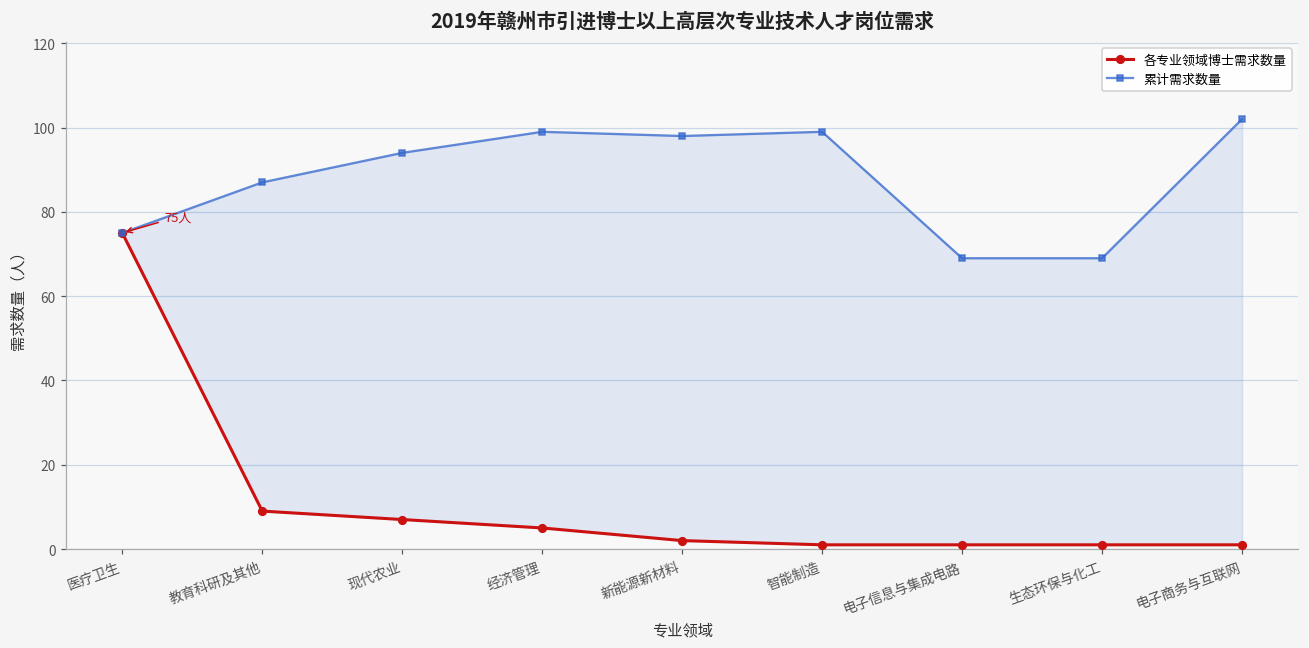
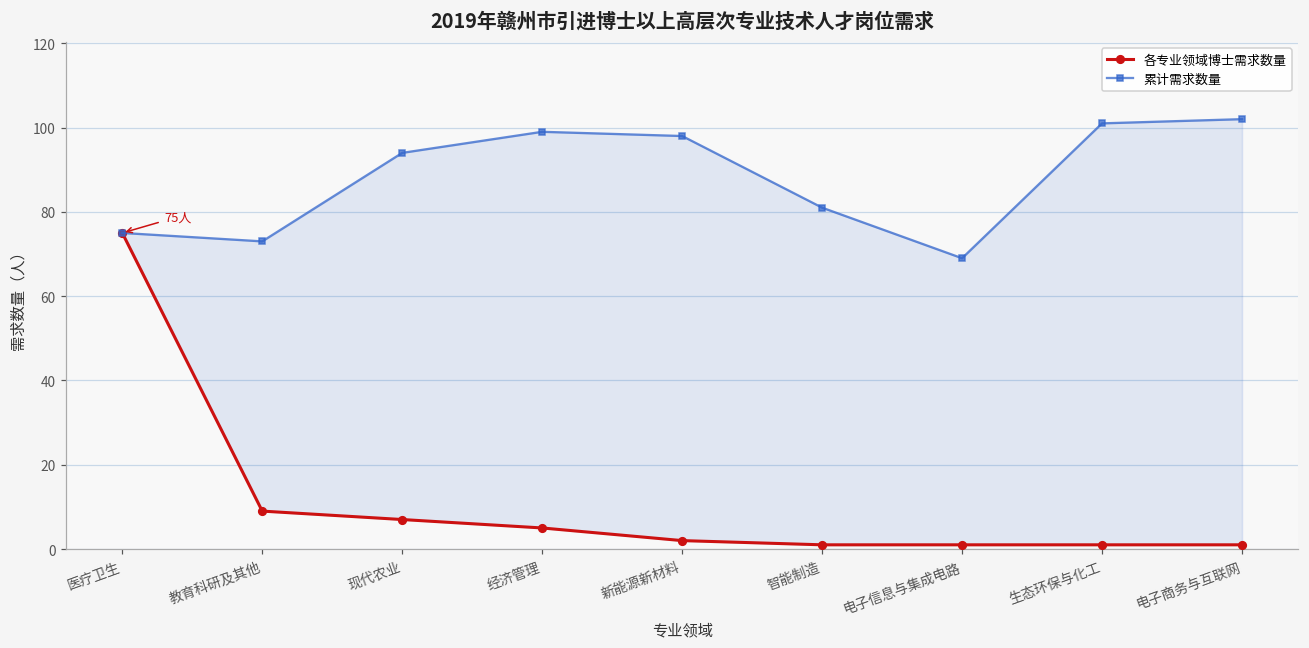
  {
    "各专业领域博士需求数量": {
      "教育科研及其他": 9,
      "现代农业": 7,
      "经济管理": 5,
      "新能源新材料": 2,
      "智能制造": 1,
      "电子信息与集成电路": 1,
      "生态环保与化工": 1,
      "电子商务与互联网": 1
    },
    "累计需求数量": {
-     "教育科研及其他": 87,
+     "教育科研及其他": 73,
      "现代农业": 94,
      "经济管理": 99,
      "新能源新材料": 98,
-     "智能制造": 99,
+     "智能制造": 81,
      "电子信息与集成电路": 69,
-     "生态环保与化工": 69,
+     "生态环保与化工": 101,
      "电子商务与互联网": 102
    }
  }
